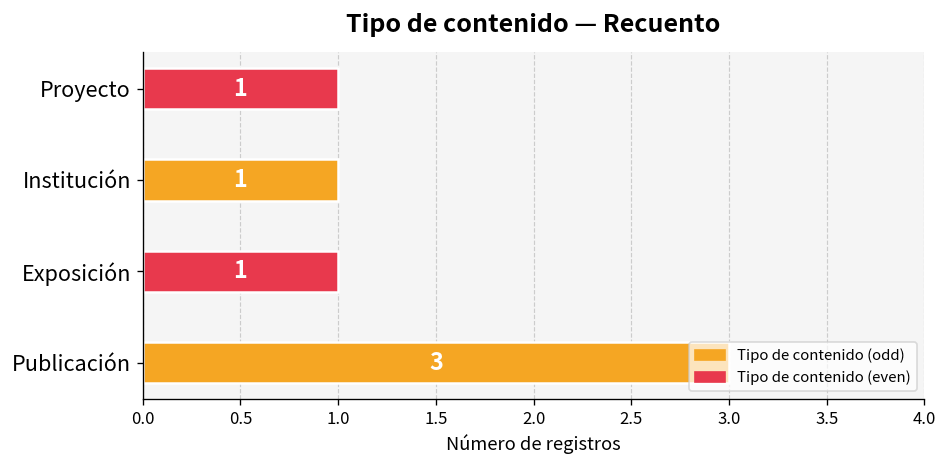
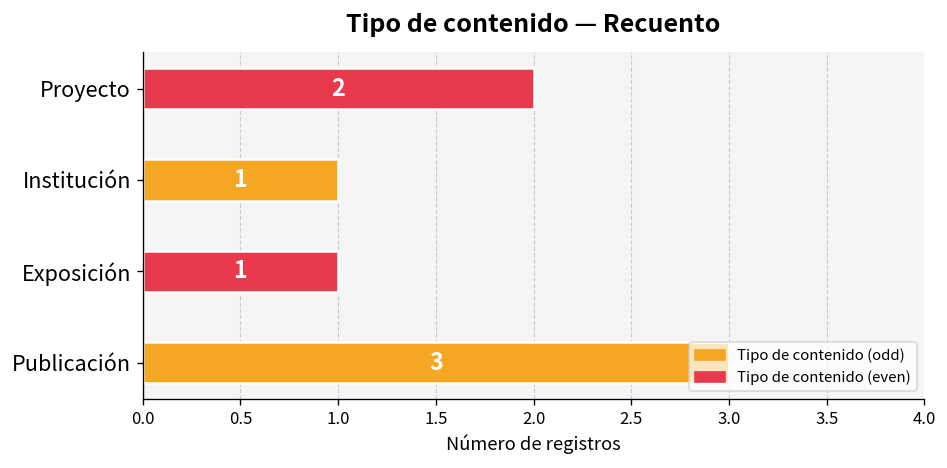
  {
-   "Proyecto": 1,
+   "Proyecto": 2,
    "Institución": 1,
    "Exposición": 1
  }
